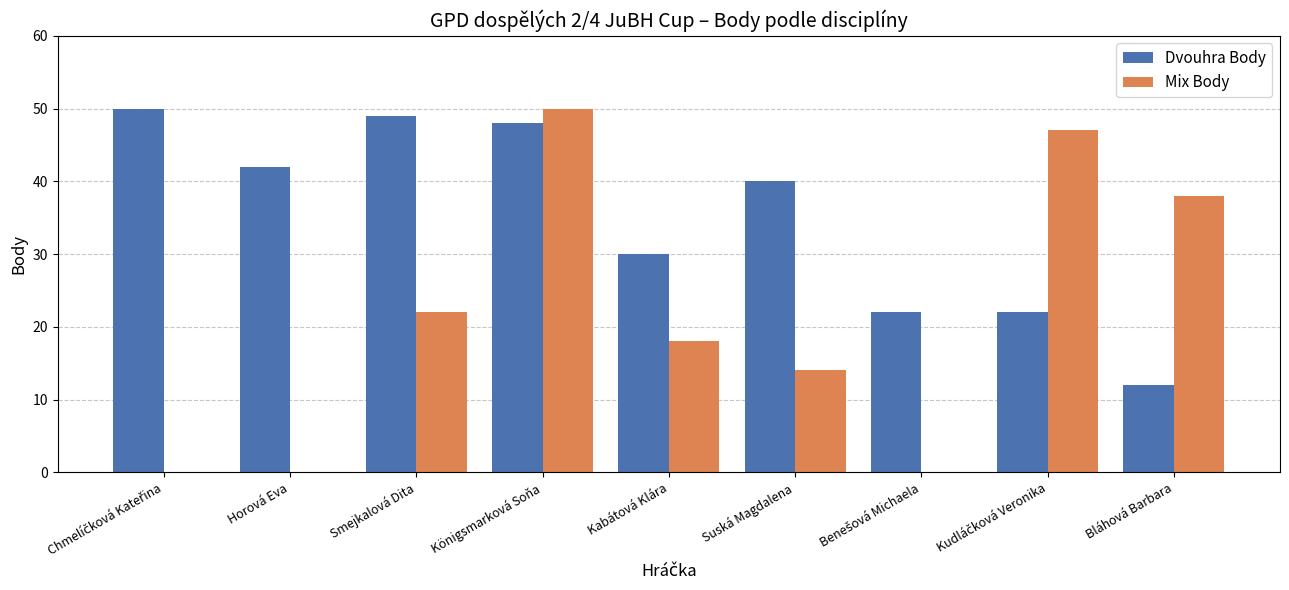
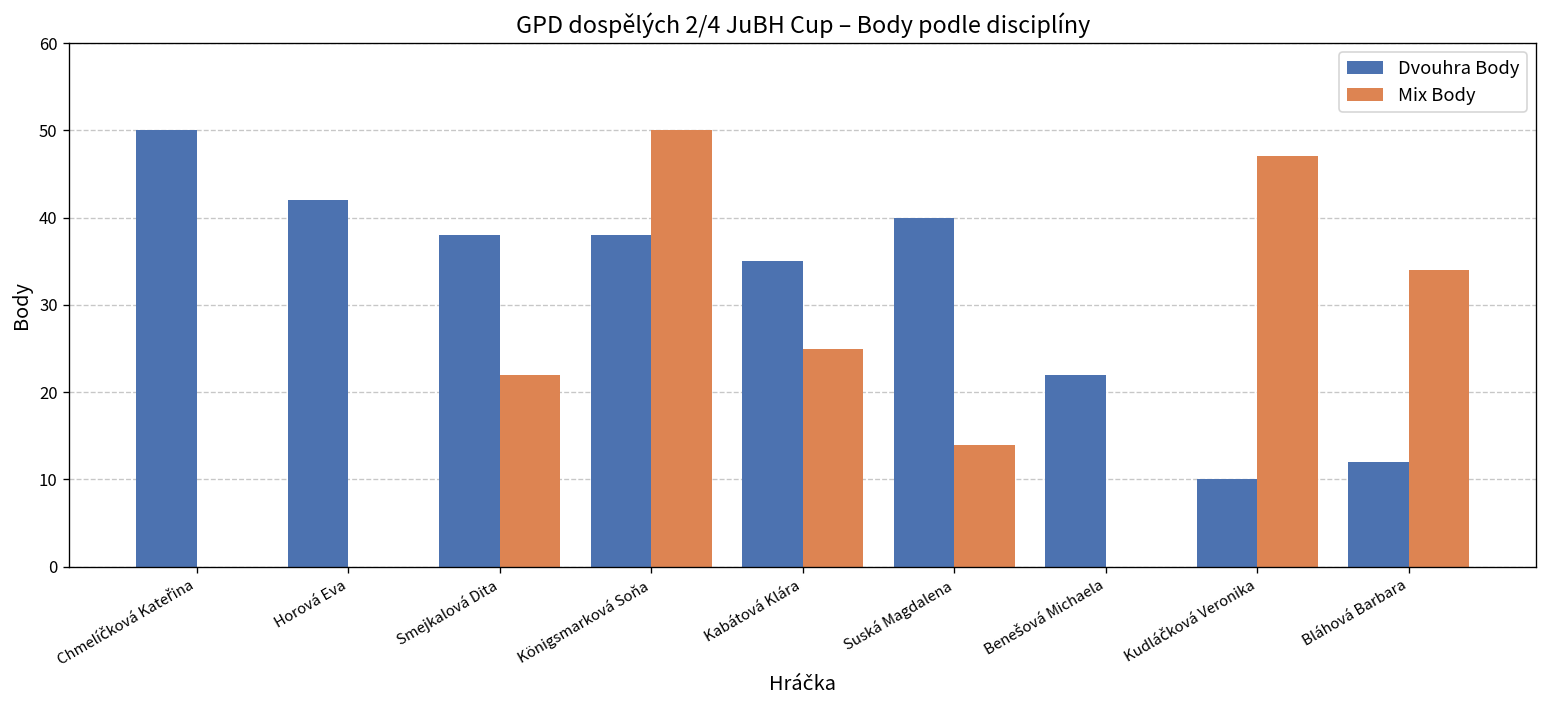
  {
    "Dvouhra Body": {
      "Chmelíčková Kateřina": 50,
      "Horová Eva": 42,
-     "Smejkalová Dita": 49,
-     "Königsmarková Soňa": 48,
-     "Kabátová Klára": 30,
+     "Smejkalová Dita": 38,
+     "Königsmarková Soňa": 38,
+     "Kabátová Klára": 35,
      "Suská Magdalena": 40,
      "Benešová Michaela": 22,
-     "Kudláčková Veronika": 22,
+     "Kudláčková Veronika": 10,
      "Bláhová Barbara": 12
    },
    "Mix Body": {
      "Chmelíčková Kateřina": 0,
      "Horová Eva": 0,
      "Smejkalová Dita": 22,
      "Königsmarková Soňa": 50,
-     "Kabátová Klára": 18,
+     "Kabátová Klára": 25,
      "Suská Magdalena": 14,
      "Benešová Michaela": 0,
      "Kudláčková Veronika": 47,
-     "Bláhová Barbara": 38
+     "Bláhová Barbara": 34
    }
  }
